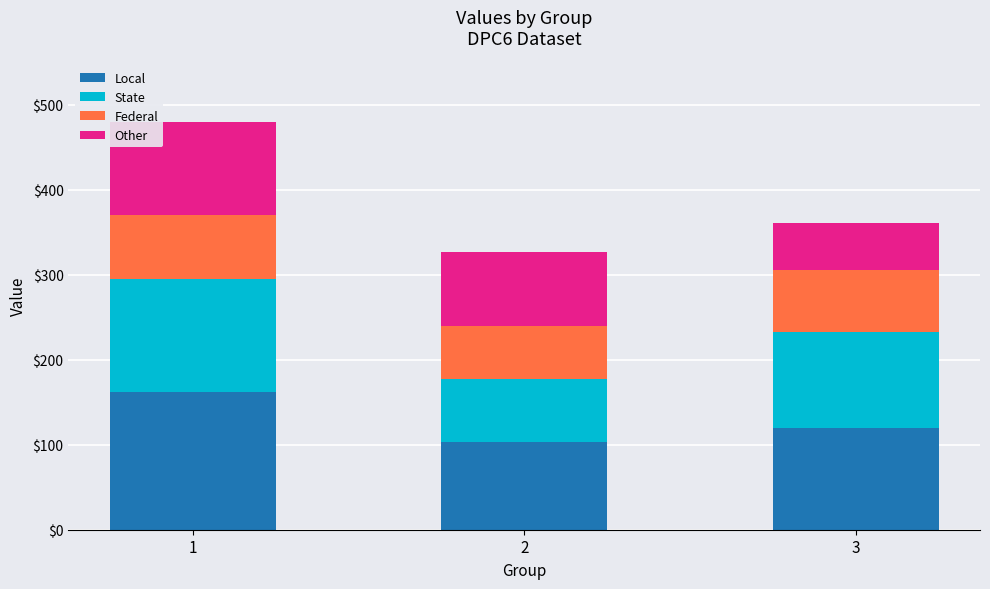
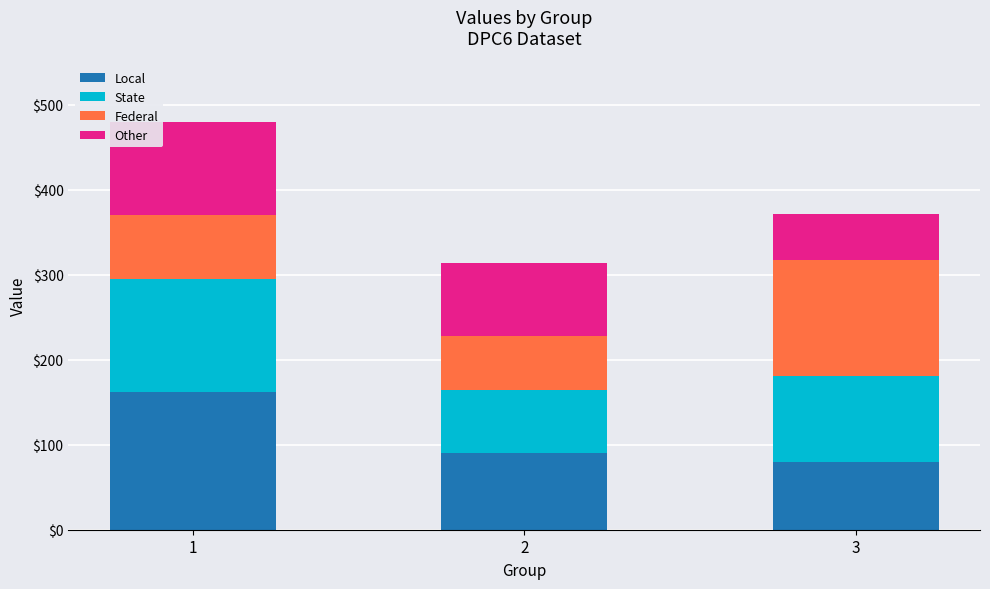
  {
    "Local": {
      "1": "$160",
-     "2": "$100",
-     "3": "$120"
+     "2": "$90",
+     "3": "$80"
    },
    "State": {
      "1": "$130",
      "2": "$70",
-     "3": "$110"
+     "3": "$100"
    },
    "Federal": {
      "1": "$80",
      "2": "$60",
-     "3": "$70"
+     "3": "$140"
    },
    "Other": {
      "1": "$110",
      "2": "$90",
      "3": "$50"
    }
  }
